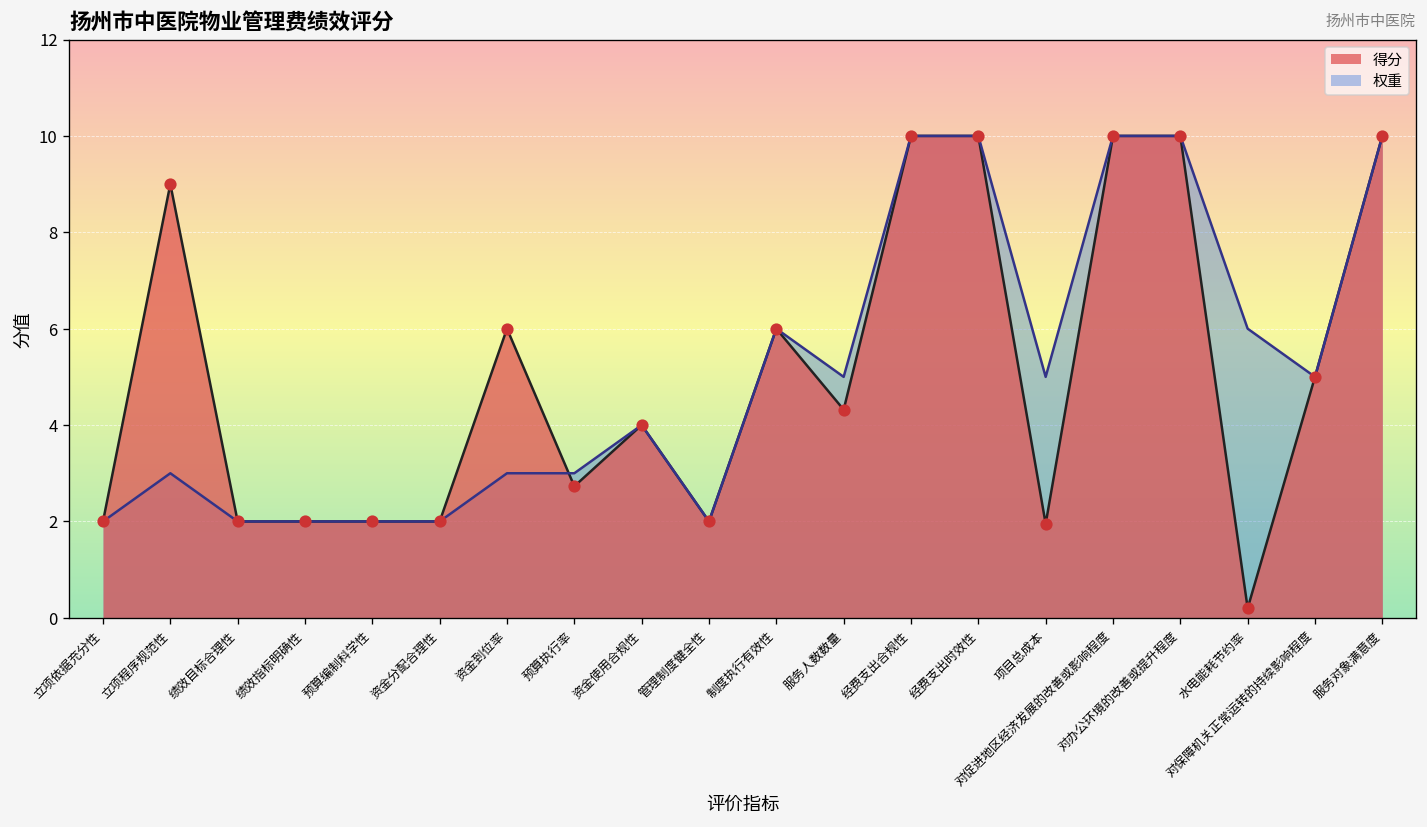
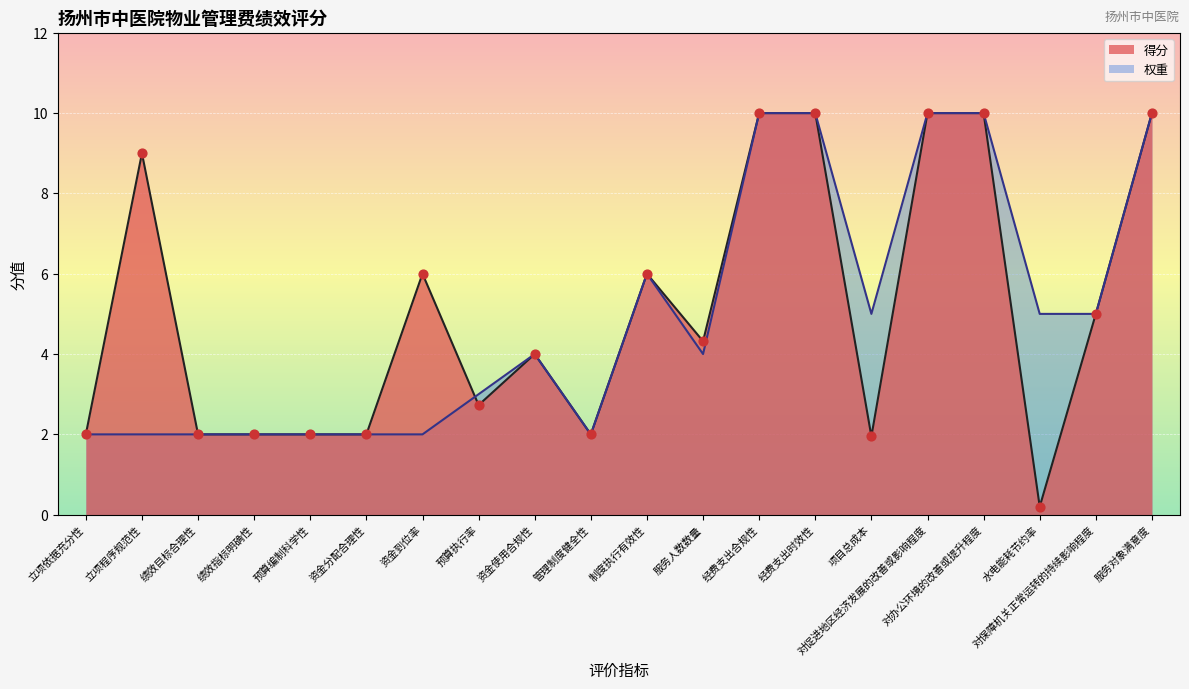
  {
    "得分": {
      "立项程序规范性": 9,
      "资金到位率": 6,
      "预算执行率": 2.7,
      "服务人数数量": 4.3,
      "项目总成本": 2,
      "水电能耗节约率": 0.2
    },
    "权重": {
-     "立项程序规范性": 3,
-     "资金到位率": 3,
+     "立项程序规范性": 2,
+     "资金到位率": 2,
      "预算执行率": 3,
-     "服务人数数量": 5,
+     "服务人数数量": 4,
      "项目总成本": 5,
-     "水电能耗节约率": 6
+     "水电能耗节约率": 5
    }
  }
